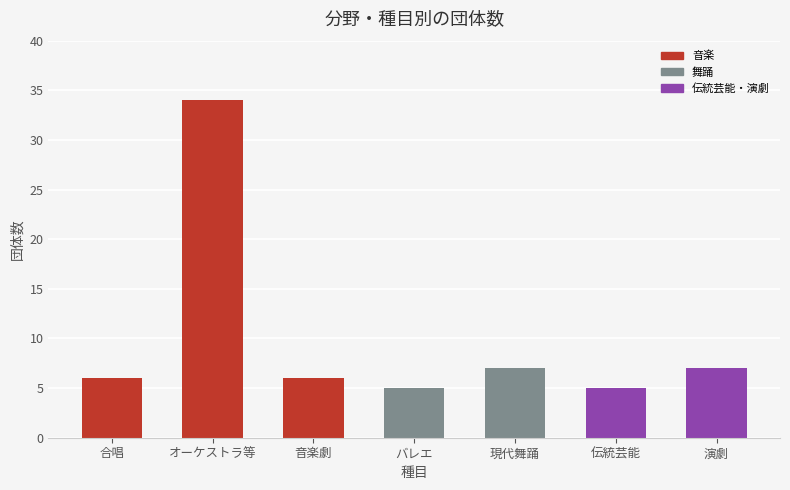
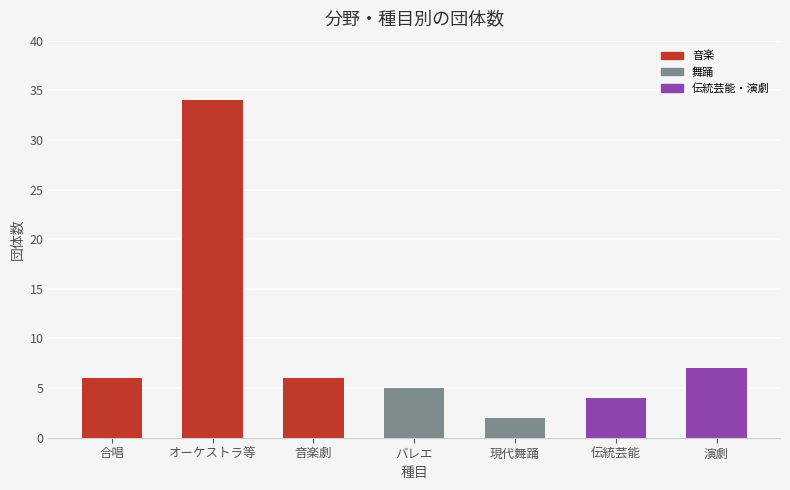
  {
    "合唱": 6,
    "オーケストラ等": 34,
    "音楽劇": 6,
    "バレエ": 5,
-   "現代舞踊": 7,
-   "伝統芸能": 5,
+   "現代舞踊": 2,
+   "伝統芸能": 4,
    "演劇": 7
  }
